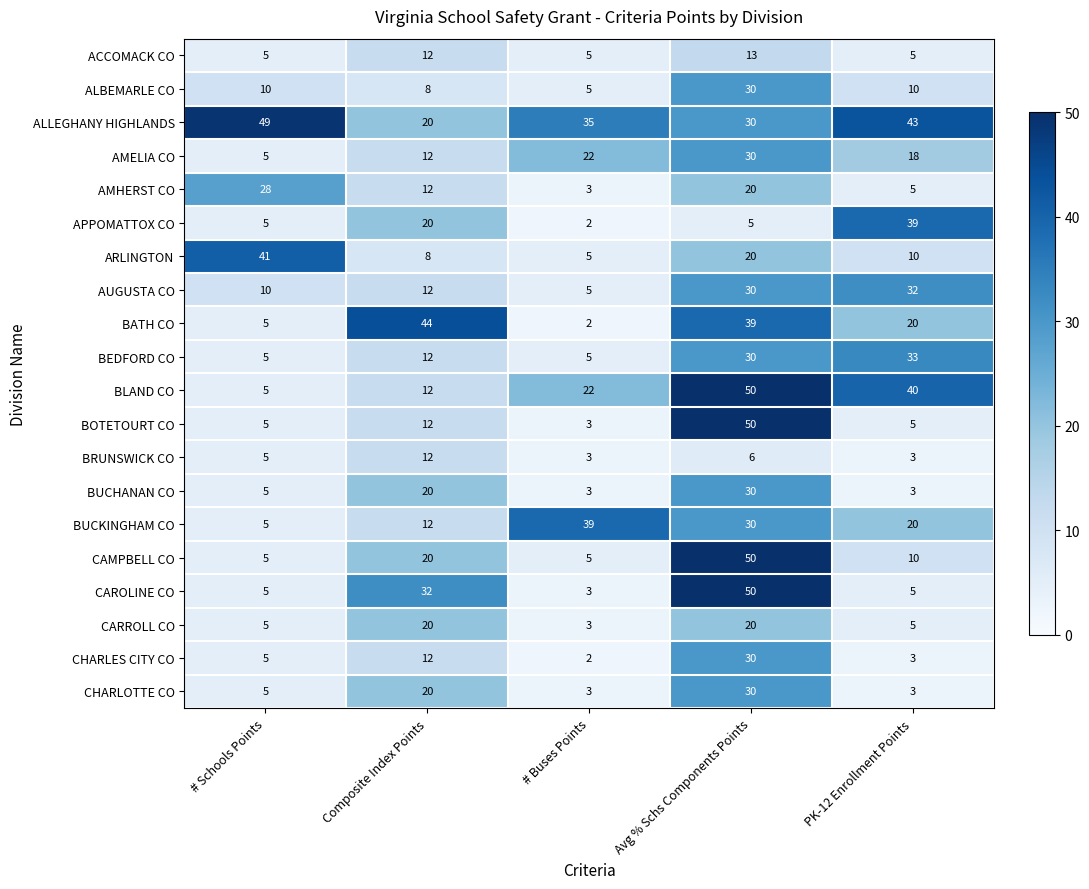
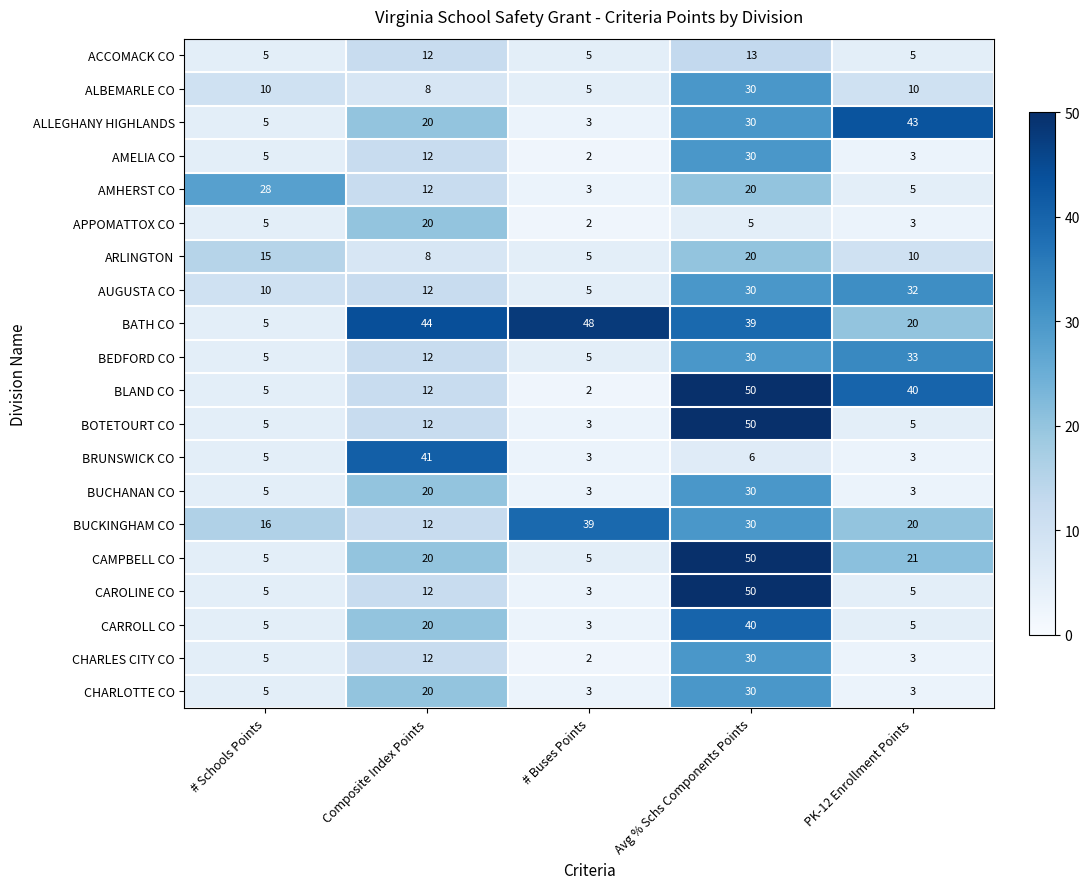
  {
    "ACCOMACK CO": {
      "# Schools Points": 5,
      "Composite Index Points": 12,
      "# Buses Points": 5,
      "Avg % Schs Components Points": 13,
      "PK-12 Enrollment Points": 5
    },
    "ALBEMARLE CO": {
      "# Schools Points": 10,
      "Composite Index Points": 8,
      "# Buses Points": 5,
      "Avg % Schs Components Points": 30,
      "PK-12 Enrollment Points": 10
    },
    "ALLEGHANY HIGHLANDS": {
-     "# Schools Points": 49,
+     "# Schools Points": 5,
      "Composite Index Points": 20,
-     "# Buses Points": 35,
+     "# Buses Points": 3,
      "Avg % Schs Components Points": 30,
      "PK-12 Enrollment Points": 43
    },
    "AMELIA CO": {
      "# Schools Points": 5,
      "Composite Index Points": 12,
-     "# Buses Points": 22,
+     "# Buses Points": 2,
      "Avg % Schs Components Points": 30,
-     "PK-12 Enrollment Points": 18
+     "PK-12 Enrollment Points": 3
    },
    "AMHERST CO": {
      "# Schools Points": 28,
      "Composite Index Points": 12,
      "# Buses Points": 3,
      "Avg % Schs Components Points": 20,
      "PK-12 Enrollment Points": 5
    },
    "APPOMATTOX CO": {
      "# Schools Points": 5,
      "Composite Index Points": 20,
      "# Buses Points": 2,
      "Avg % Schs Components Points": 5,
-     "PK-12 Enrollment Points": 39
+     "PK-12 Enrollment Points": 3
    },
    "ARLINGTON": {
-     "# Schools Points": 41,
+     "# Schools Points": 15,
      "Composite Index Points": 8,
      "# Buses Points": 5,
      "Avg % Schs Components Points": 20,
      "PK-12 Enrollment Points": 10
    },
    "AUGUSTA CO": {
      "# Schools Points": 10,
      "Composite Index Points": 12,
      "# Buses Points": 5,
      "Avg % Schs Components Points": 30,
      "PK-12 Enrollment Points": 32
    },
    "BATH CO": {
      "# Schools Points": 5,
      "Composite Index Points": 44,
-     "# Buses Points": 2,
+     "# Buses Points": 48,
      "Avg % Schs Components Points": 39,
      "PK-12 Enrollment Points": 20
    },
    "BEDFORD CO": {
      "# Schools Points": 5,
      "Composite Index Points": 12,
      "# Buses Points": 5,
      "Avg % Schs Components Points": 30,
      "PK-12 Enrollment Points": 33
    },
    "BLAND CO": {
      "# Schools Points": 5,
      "Composite Index Points": 12,
-     "# Buses Points": 22,
+     "# Buses Points": 2,
      "Avg % Schs Components Points": 50,
      "PK-12 Enrollment Points": 40
    },
    "BOTETOURT CO": {
      "# Schools Points": 5,
      "Composite Index Points": 12,
      "# Buses Points": 3,
      "Avg % Schs Components Points": 50,
      "PK-12 Enrollment Points": 5
    },
    "BRUNSWICK CO": {
      "# Schools Points": 5,
-     "Composite Index Points": 12,
+     "Composite Index Points": 41,
      "# Buses Points": 3,
      "Avg % Schs Components Points": 6,
      "PK-12 Enrollment Points": 3
    },
    "BUCHANAN CO": {
      "# Schools Points": 5,
      "Composite Index Points": 20,
      "# Buses Points": 3,
      "Avg % Schs Components Points": 30,
      "PK-12 Enrollment Points": 3
    },
    "BUCKINGHAM CO": {
-     "# Schools Points": 5,
+     "# Schools Points": 16,
      "Composite Index Points": 12,
      "# Buses Points": 39,
      "Avg % Schs Components Points": 30,
      "PK-12 Enrollment Points": 20
    },
    "CAMPBELL CO": {
      "# Schools Points": 5,
      "Composite Index Points": 20,
      "# Buses Points": 5,
      "Avg % Schs Components Points": 50,
-     "PK-12 Enrollment Points": 10
+     "PK-12 Enrollment Points": 21
    },
    "CAROLINE CO": {
      "# Schools Points": 5,
-     "Composite Index Points": 32,
+     "Composite Index Points": 12,
      "# Buses Points": 3,
      "Avg % Schs Components Points": 50,
      "PK-12 Enrollment Points": 5
    },
    "CARROLL CO": {
      "# Schools Points": 5,
      "Composite Index Points": 20,
      "# Buses Points": 3,
-     "Avg % Schs Components Points": 20,
+     "Avg % Schs Components Points": 40,
      "PK-12 Enrollment Points": 5
    },
    "CHARLES CITY CO": {
      "# Schools Points": 5,
      "Composite Index Points": 12,
      "# Buses Points": 2,
      "Avg % Schs Components Points": 30,
      "PK-12 Enrollment Points": 3
    },
    "CHARLOTTE CO": {
      "# Schools Points": 5,
      "Composite Index Points": 20,
      "# Buses Points": 3,
      "Avg % Schs Components Points": 30,
      "PK-12 Enrollment Points": 3
    }
  }
